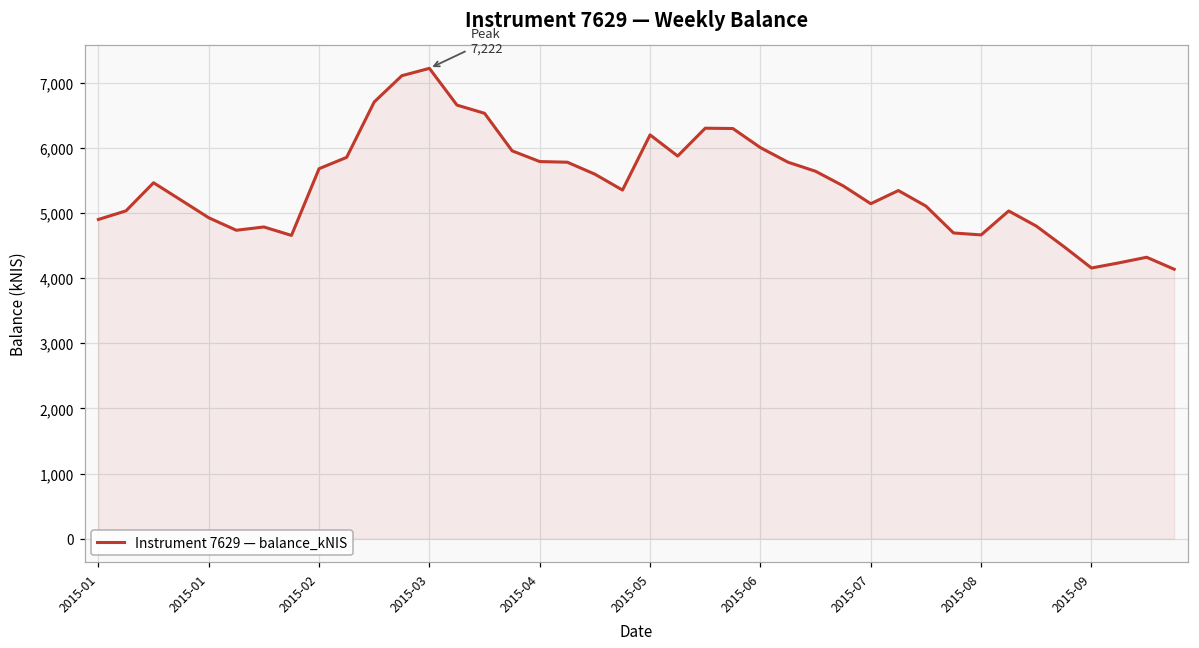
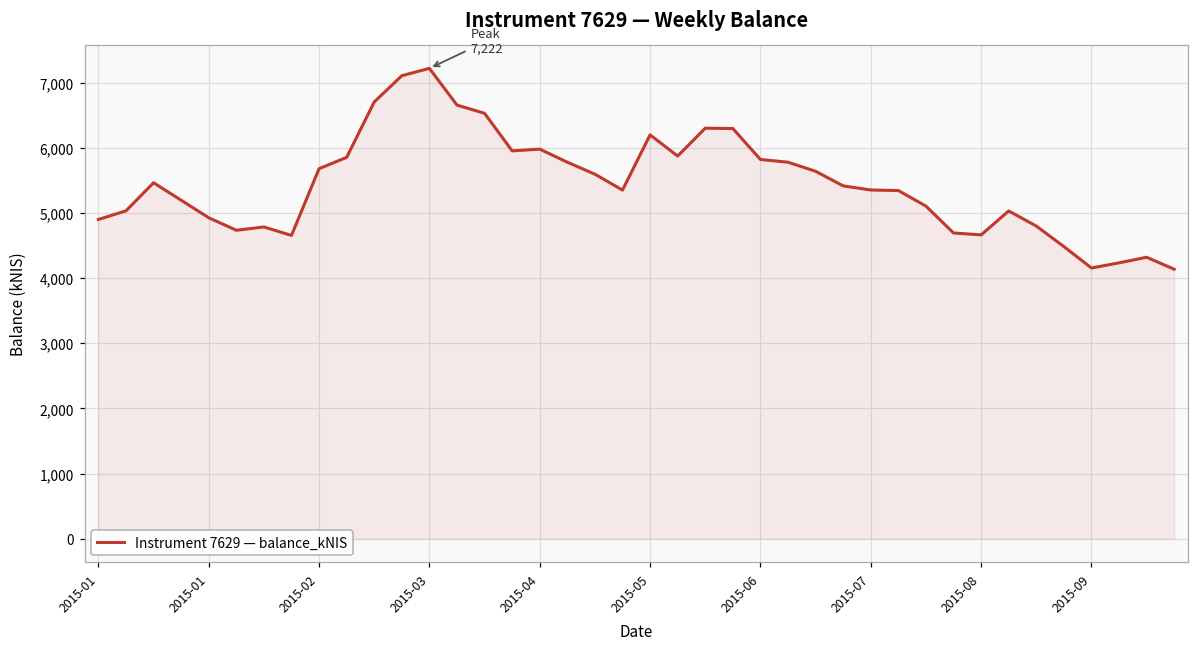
  {
    "2015-02": "5,700",
-   "2015-04": "5,800",
+   "2015-04": "6,000",
    "2015-05": "6,200",
-   "2015-06": "6,000",
-   "2015-07": "5,100",
+   "2015-06": "5,800",
+   "2015-07": "5,400",
    "2015-08": "4,700",
    "2015-09": "4,200"
  }
